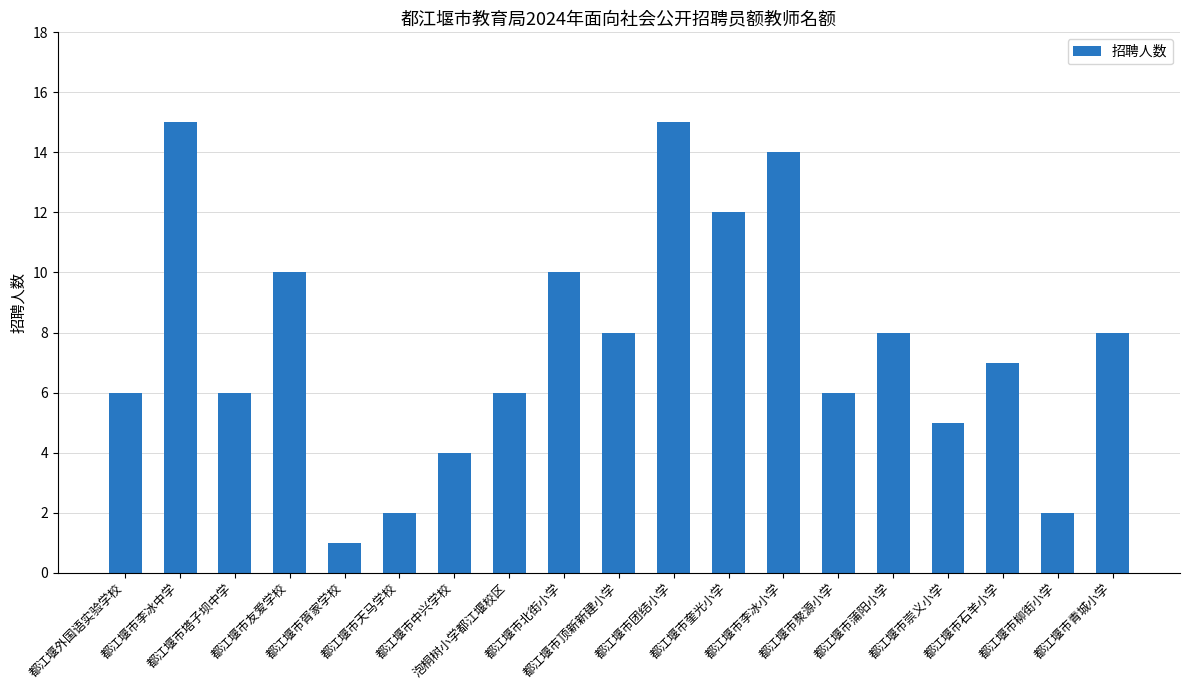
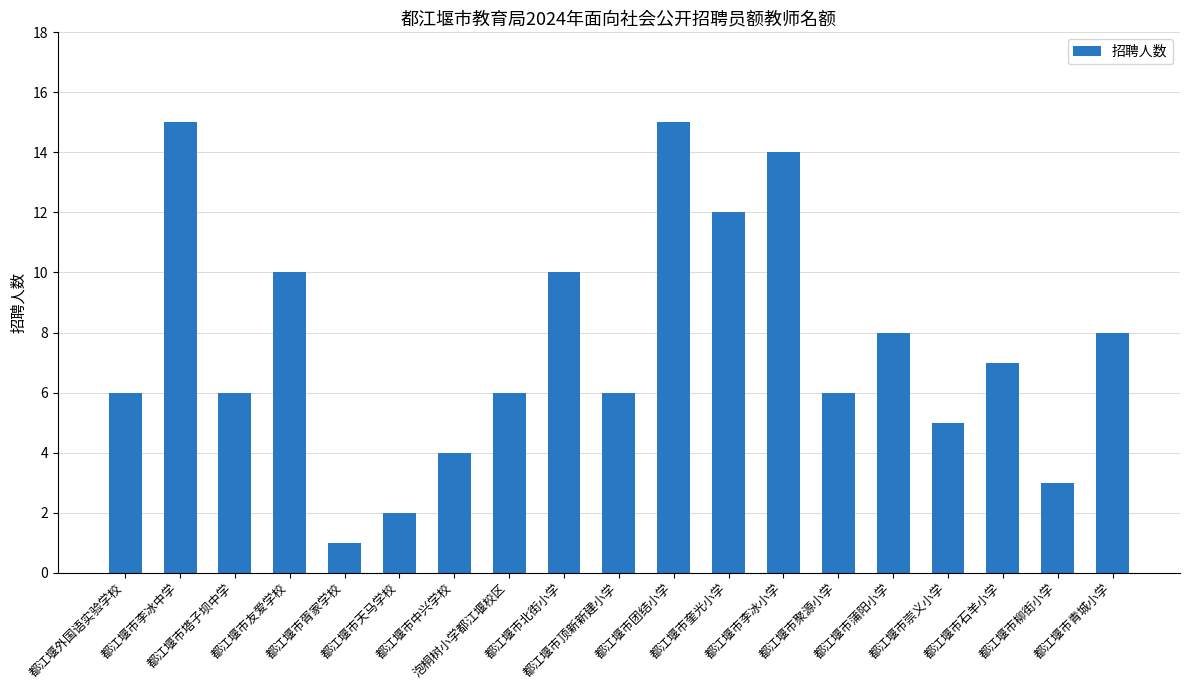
  {
    "都江堰外国语实验学校": 6,
    "都江堰市李冰中学": 15,
    "都江堰市塔子坝中学": 6,
    "都江堰市友爱学校": 10,
    "都江堰市胥家学校": 1,
    "都江堰市天马学校": 2,
    "都江堰市中兴学校": 4,
    "泡桐树小学都江堰校区": 6,
    "都江堰市北街小学": 10,
-   "都江堰市顶新新建小学": 8,
+   "都江堰市顶新新建小学": 6,
    "都江堰市团结小学": 15,
    "都江堰市奎光小学": 12,
    "都江堰市李冰小学": 14,
    "都江堰市聚源小学": 6,
    "都江堰市蒲阳小学": 8,
    "都江堰市崇义小学": 5,
    "都江堰市石羊小学": 7,
-   "都江堰市柳街小学": 2,
+   "都江堰市柳街小学": 3,
    "都江堰市青城小学": 8
  }
